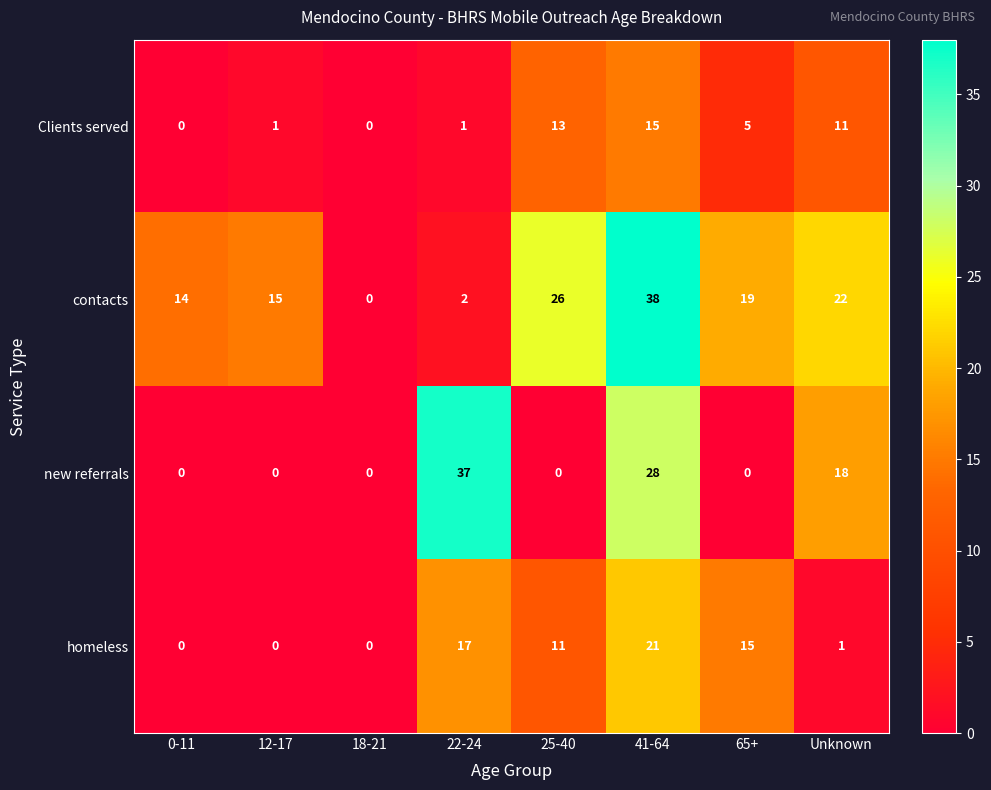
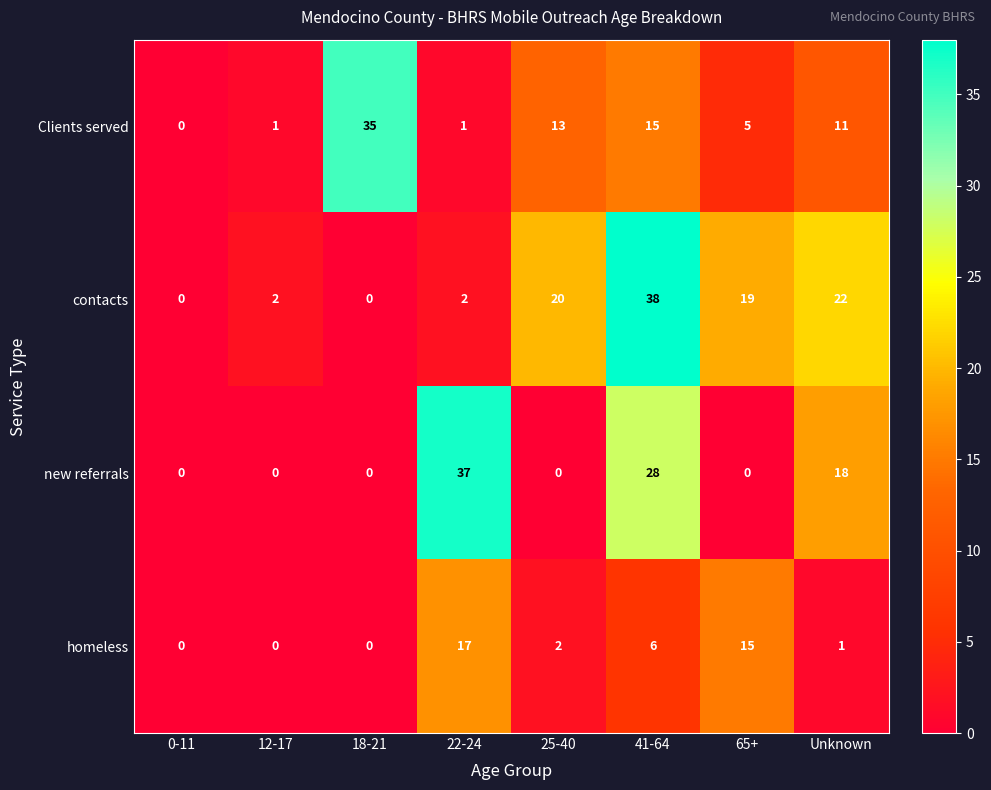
  {
    "Clients served": {
      "0-11": 0,
      "12-17": 1,
-     "18-21": 0,
+     "18-21": 35,
      "22-24": 1,
      "25-40": 13,
      "41-64": 15,
      "65+": 5,
      "Unknown": 11
    },
    "contacts": {
-     "0-11": 14,
-     "12-17": 15,
+     "0-11": 0,
+     "12-17": 2,
      "18-21": 0,
      "22-24": 2,
-     "25-40": 26,
+     "25-40": 20,
      "41-64": 38,
      "65+": 19,
      "Unknown": 22
    },
    "new referrals": {
      "0-11": 0,
      "12-17": 0,
      "18-21": 0,
      "22-24": 37,
      "25-40": 0,
      "41-64": 28,
      "65+": 0,
      "Unknown": 18
    },
    "homeless": {
      "0-11": 0,
      "12-17": 0,
      "18-21": 0,
      "22-24": 17,
-     "25-40": 11,
-     "41-64": 21,
+     "25-40": 2,
+     "41-64": 6,
      "65+": 15,
      "Unknown": 1
    }
  }
